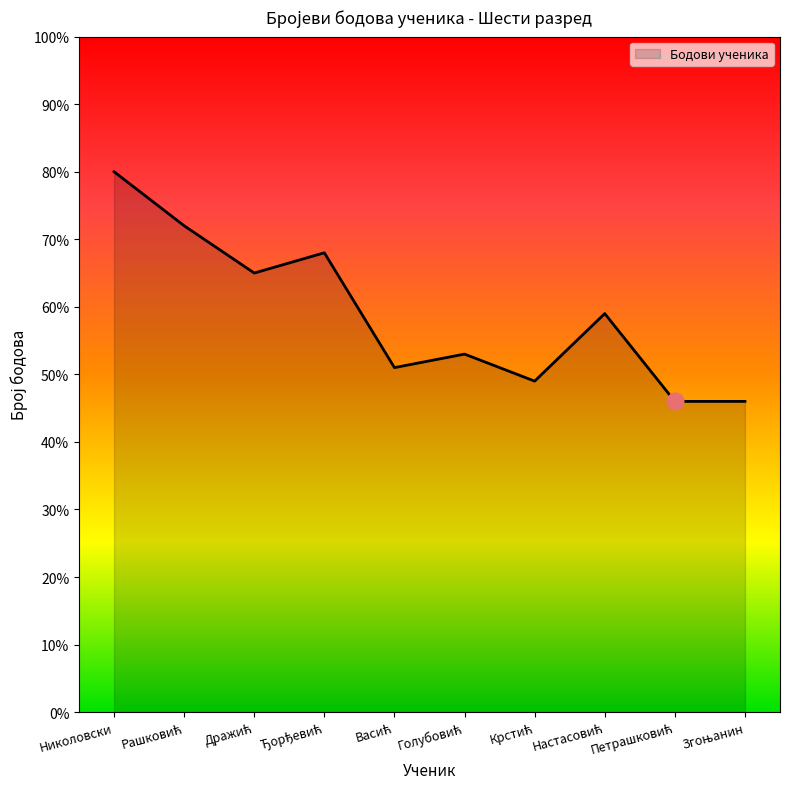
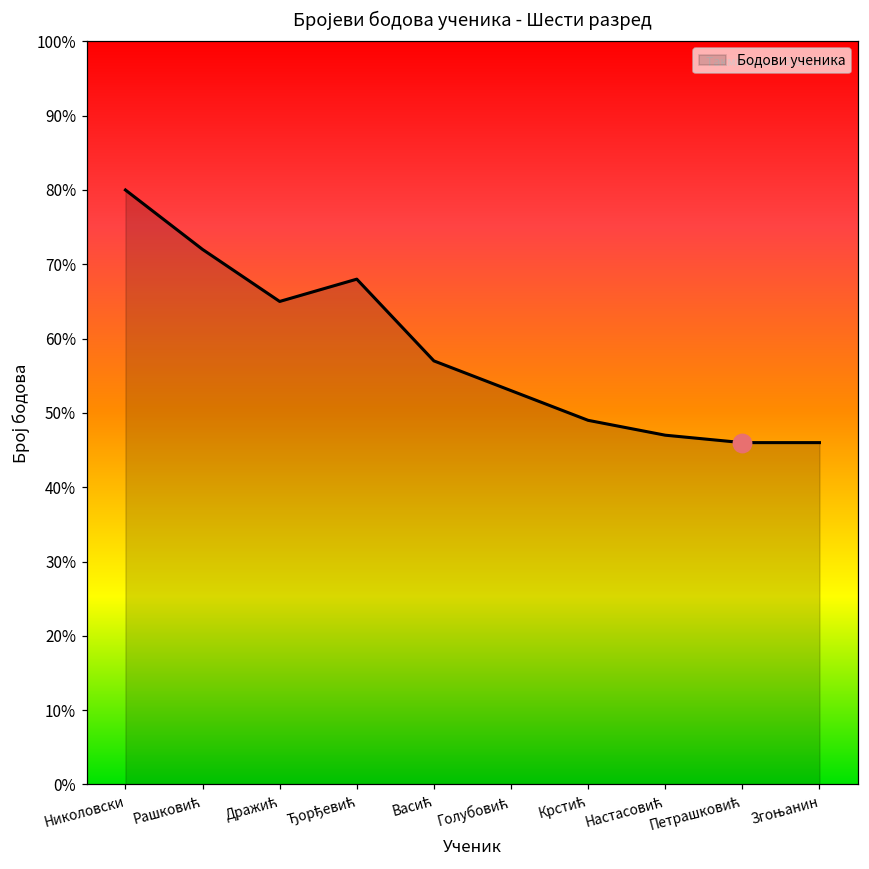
  {
    "Бодови ученика": {
      "Николовски": "80%",
      "Рашковић": "72%",
      "Дражић": "65%",
      "Ђорђевић": "68%",
-     "Васић": "51%",
+     "Васић": "57%",
      "Голубовић": "53%",
      "Крстић": "49%",
-     "Настасовић": "59%",
+     "Настасовић": "47%",
      "Згоњанин": "46%"
    }
  }
